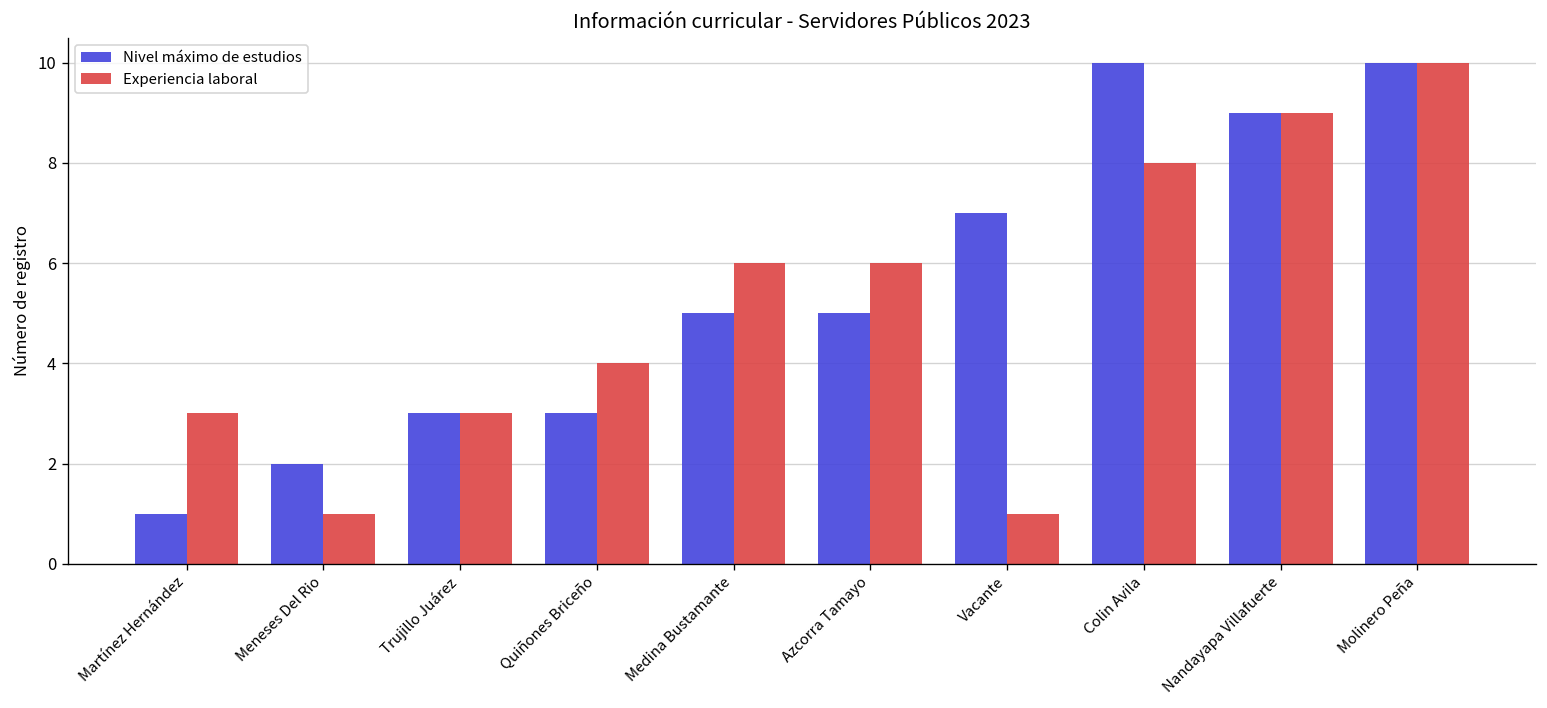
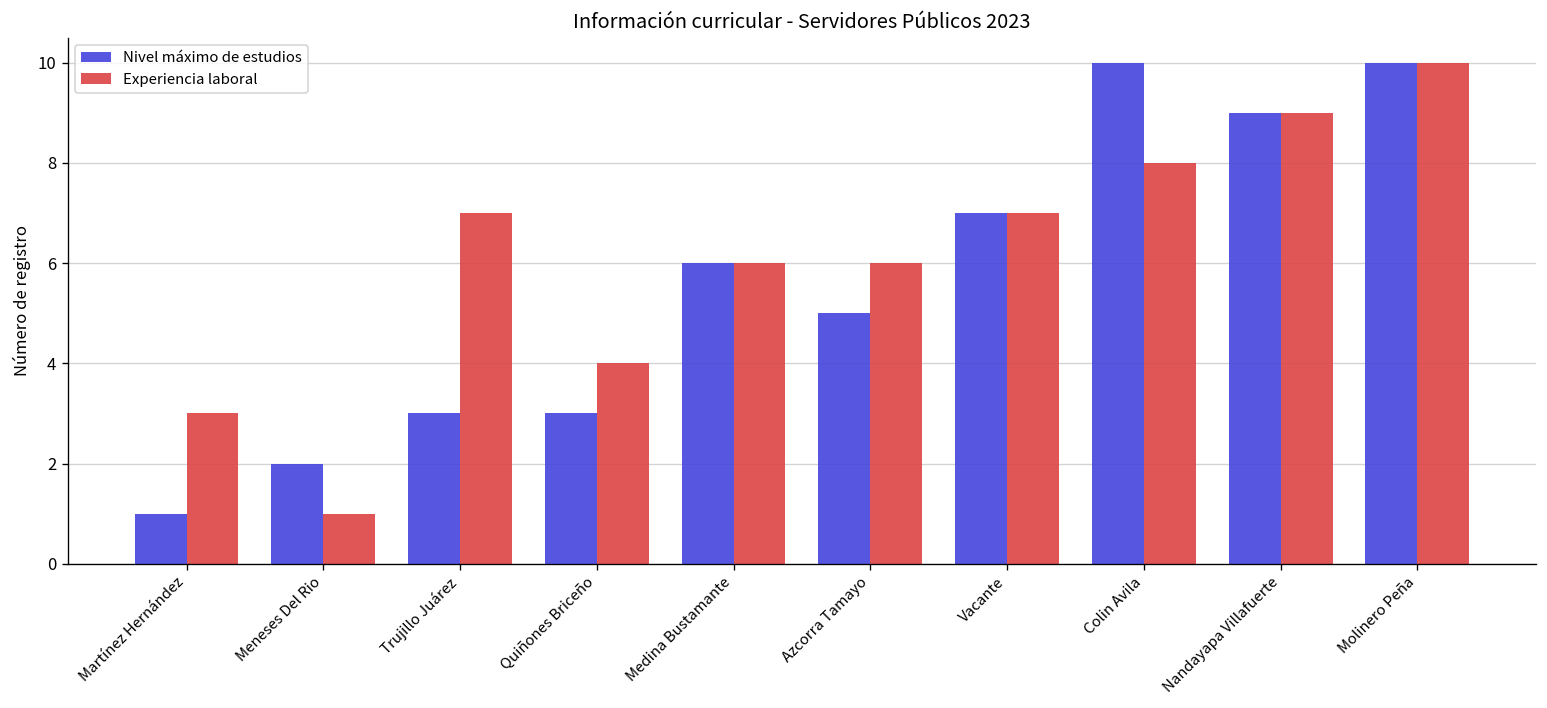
  {
    "Nivel máximo de estudios": {
      "Martínez Hernández": 1,
      "Meneses Del Rio": 2,
      "Trujillo Juárez": 3,
      "Quiñones Briceño": 3,
-     "Medina Bustamante": 5,
+     "Medina Bustamante": 6,
      "Azcorra Tamayo": 5,
      "Vacante": 7,
      "Colin Avila": 10,
      "Nandayapa Villafuerte": 9,
      "Molinero Peña": 10
    },
    "Experiencia laboral": {
      "Martínez Hernández": 3,
      "Meneses Del Rio": 1,
-     "Trujillo Juárez": 3,
+     "Trujillo Juárez": 7,
      "Quiñones Briceño": 4,
      "Medina Bustamante": 6,
      "Azcorra Tamayo": 6,
-     "Vacante": 1,
+     "Vacante": 7,
      "Colin Avila": 8,
      "Nandayapa Villafuerte": 9,
      "Molinero Peña": 10
    }
  }
